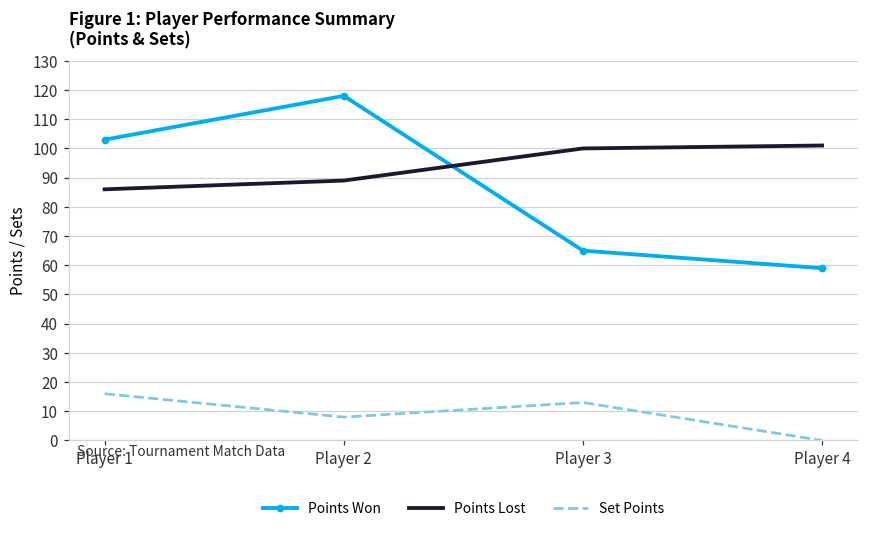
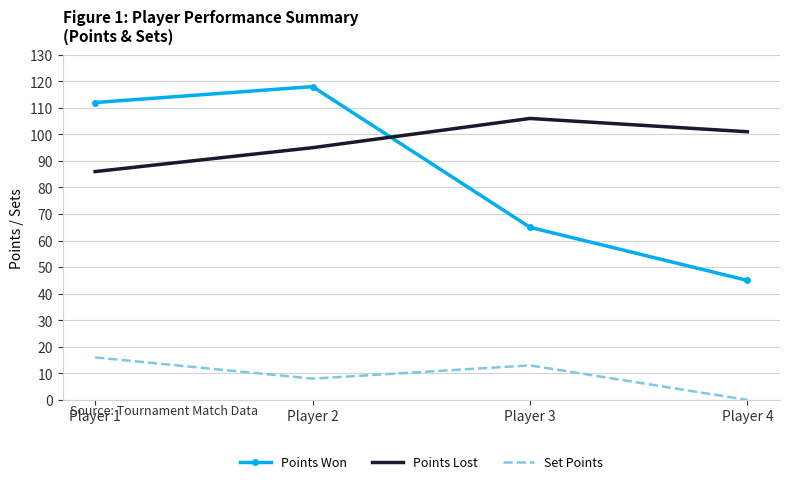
  {
    "Points Won": {
-     "Player 1": 103,
+     "Player 1": 112,
      "Player 2": 118,
      "Player 3": 65,
-     "Player 4": 59
+     "Player 4": 45
    },
    "Points Lost": {
      "Player 1": 86,
-     "Player 2": 89,
-     "Player 3": 100,
+     "Player 2": 95,
+     "Player 3": 106,
      "Player 4": 101
    },
    "Set Points": {
      "Player 1": 16,
      "Player 2": 8,
      "Player 3": 13,
      "Player 4": 0
    }
  }
